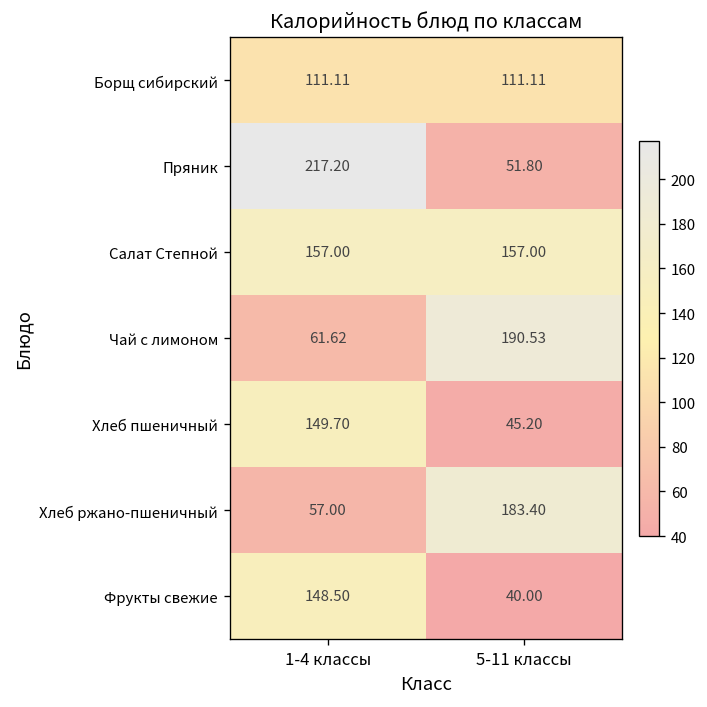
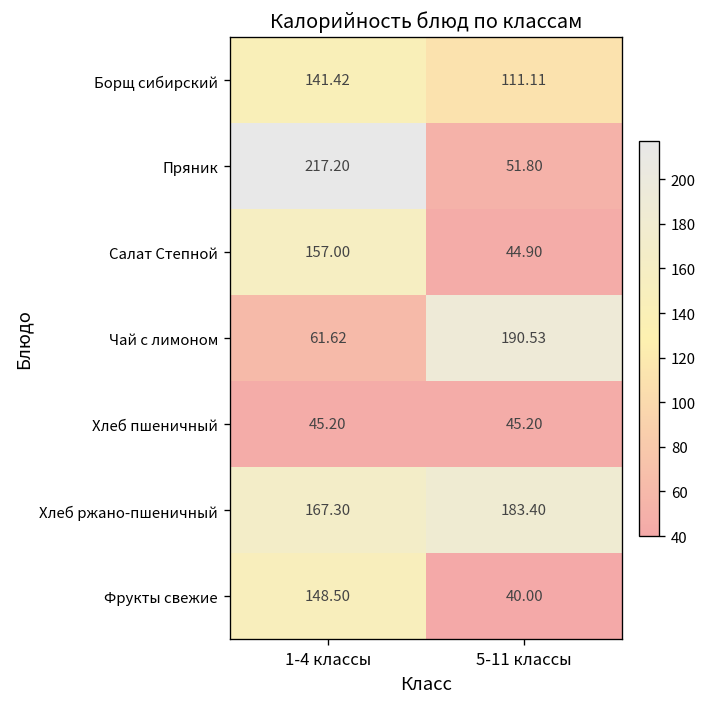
  {
    "Борщ сибирский": {
-     "1-4 классы": 111.11,
+     "1-4 классы": 141.42,
      "5-11 классы": 111.11
    },
    "Пряник": {
      "1-4 классы": 217.20,
      "5-11 классы": 51.80
    },
    "Салат Степной": {
      "1-4 классы": 157.00,
-     "5-11 классы": 157.00
+     "5-11 классы": 44.90
    },
    "Чай с лимоном": {
      "1-4 классы": 61.62,
      "5-11 классы": 190.53
    },
    "Хлеб пшеничный": {
-     "1-4 классы": 149.70,
+     "1-4 классы": 45.20,
      "5-11 классы": 45.20
    },
    "Хлеб ржано-пшеничный": {
-     "1-4 классы": 57.00,
+     "1-4 классы": 167.30,
      "5-11 классы": 183.40
    },
    "Фрукты свежие": {
      "1-4 классы": 148.50,
      "5-11 классы": 40.00
    }
  }
